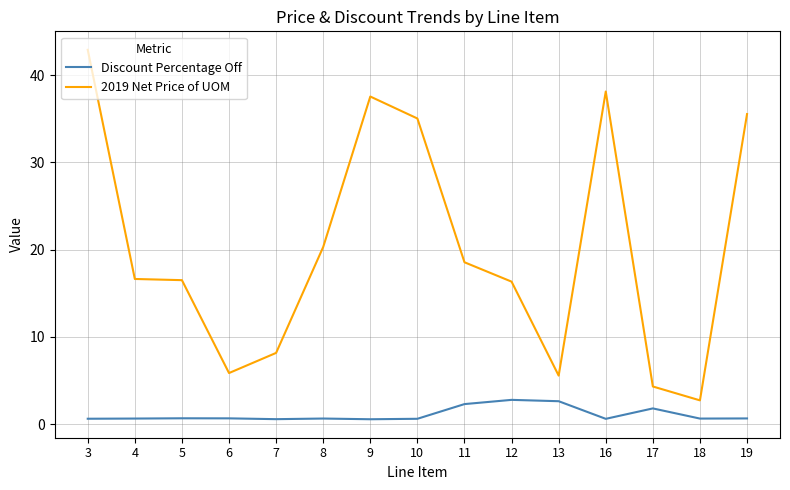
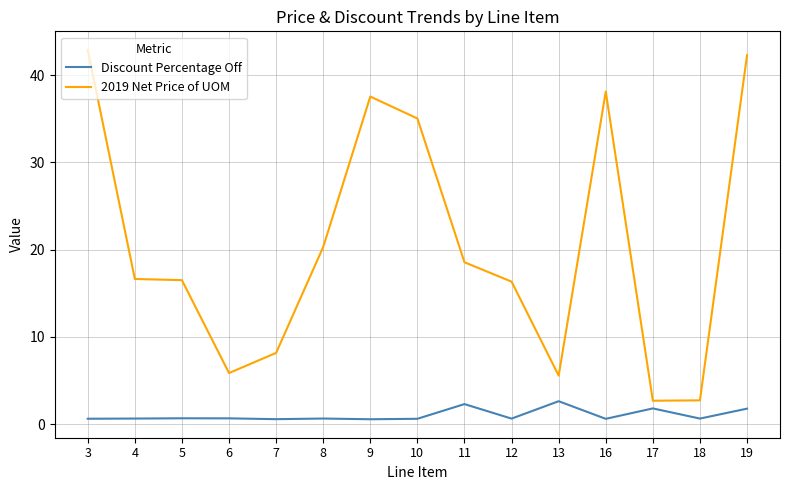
  {
    "Discount Percentage Off": {
      "3": 1,
      "4": 1,
      "5": 1,
      "6": 1,
      "7": 1,
      "8": 1,
      "9": 1,
      "10": 1,
      "11": 2,
-     "12": 3,
+     "12": 1,
      "13": 3,
      "16": 1,
      "17": 2,
      "18": 1,
-     "19": 1
+     "19": 2
    },
    "2019 Net Price of UOM": {
      "4": 17,
      "5": 16,
      "6": 6,
      "7": 8,
      "8": 20,
      "9": 38,
      "10": 35,
      "11": 19,
      "12": 16,
      "13": 6,
      "16": 38,
-     "17": 4,
+     "17": 3,
      "18": 3,
-     "19": 36
+     "19": 42
    }
  }
